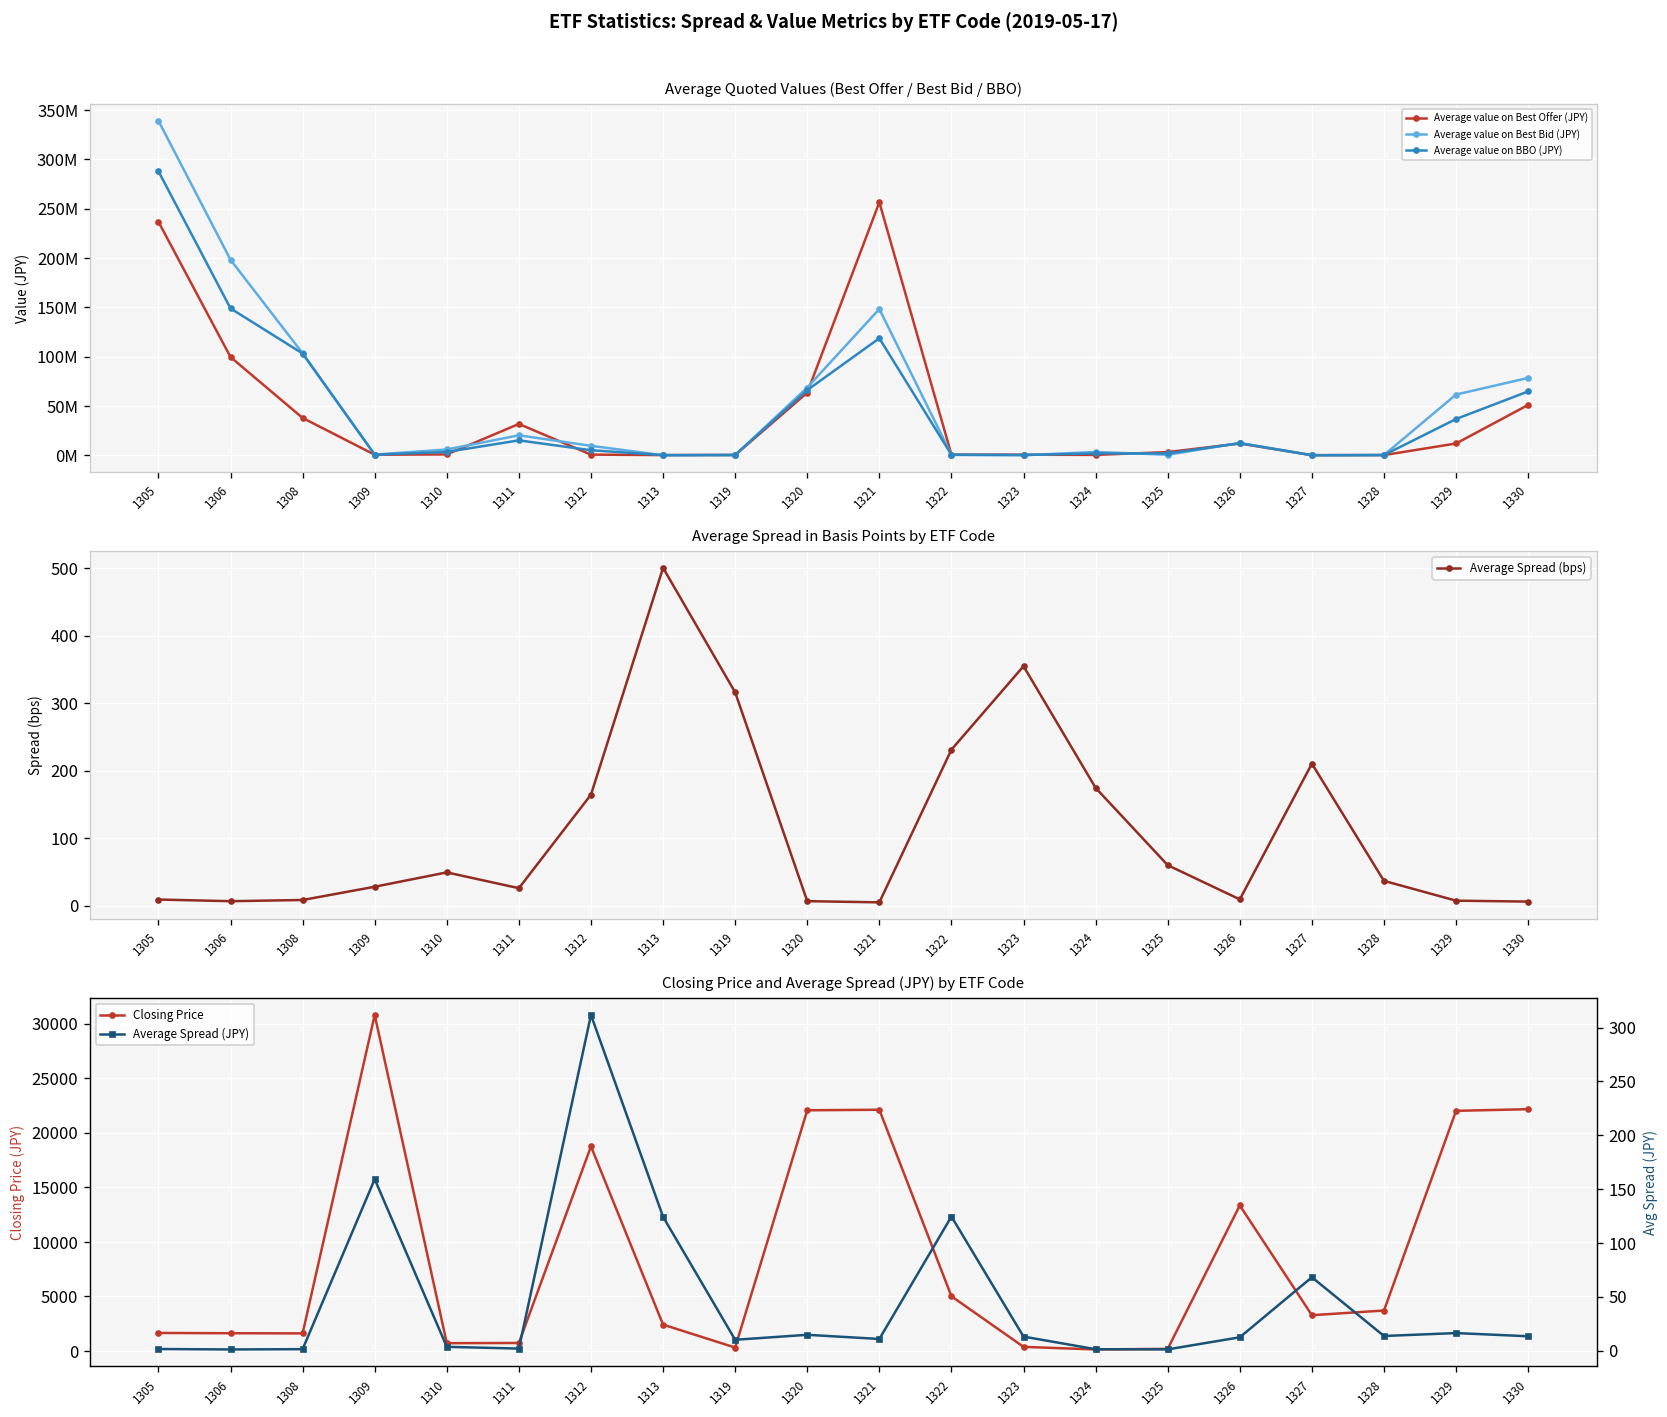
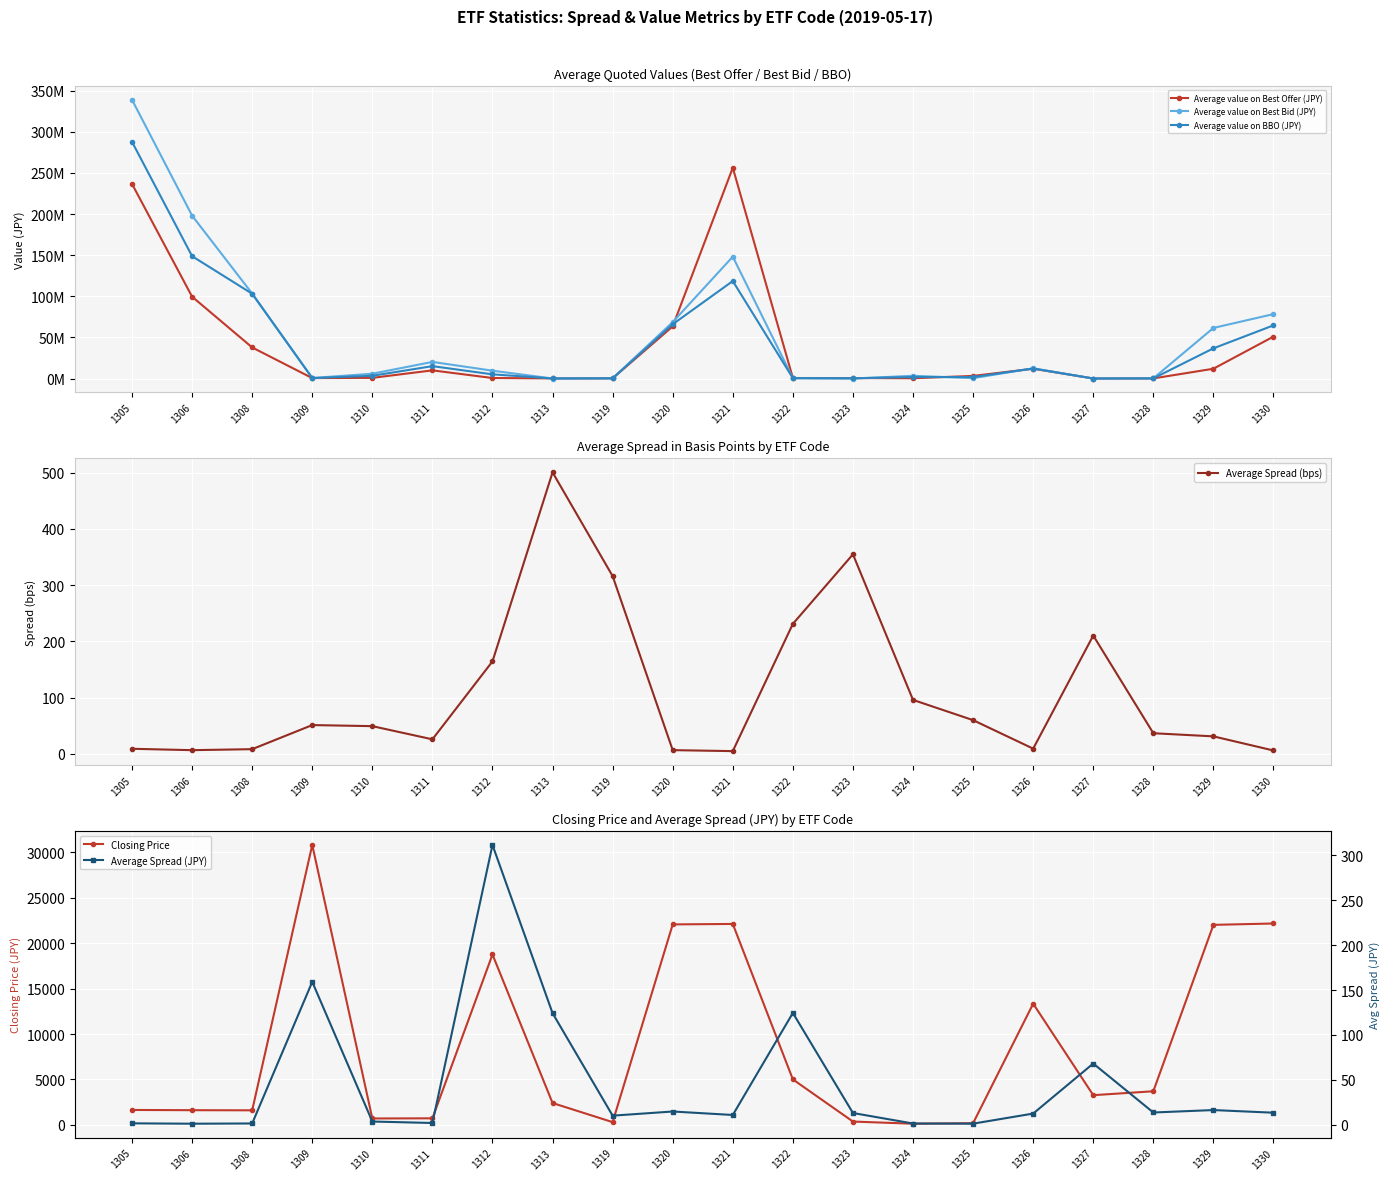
  {
    "Average Quoted Values (Best Offer / Best Bid / BBO)": {
      "Average value on Best Offer (JPY)": {
        "1305": 240000000,
        "1306": 100000000,
        "1308": 40000000,
-       "1311": 30000000,
+       "1311": 10000000,
        "1312": 0,
        "1321": 260000000,
        "1329": 10000000,
        "1330": 50000000
      },
      "Average value on Best Bid (JPY)": {
        "1305": 340000000,
        "1306": 200000000,
        "1311": 20000000,
        "1312": 10000000,
        "1321": 150000000,
        "1329": 60000000,
        "1330": 80000000
      },
      "Average value on BBO (JPY)": {
        "1305": 290000000,
        "1306": 150000000,
        "1311": 20000000,
        "1312": 10000000,
        "1321": 120000000,
        "1329": 40000000,
        "1330": 60000000
      }
    },
    "Average Spread in Basis Points by ETF Code": {
      "1305": 10,
      "1306": 10,
      "1308": 10,
-     "1309": 30,
+     "1309": 50,
      "1310": 50,
      "1311": 30,
      "1312": 160,
      "1313": 500,
      "1319": 320,
      "1320": 10,
      "1321": 0,
      "1322": 230,
      "1323": 350,
-     "1324": 170,
+     "1324": 100,
      "1325": 60,
      "1326": 10,
      "1327": 210,
      "1328": 40,
-     "1329": 10,
+     "1329": 30,
      "1330": 10
    }
  }
